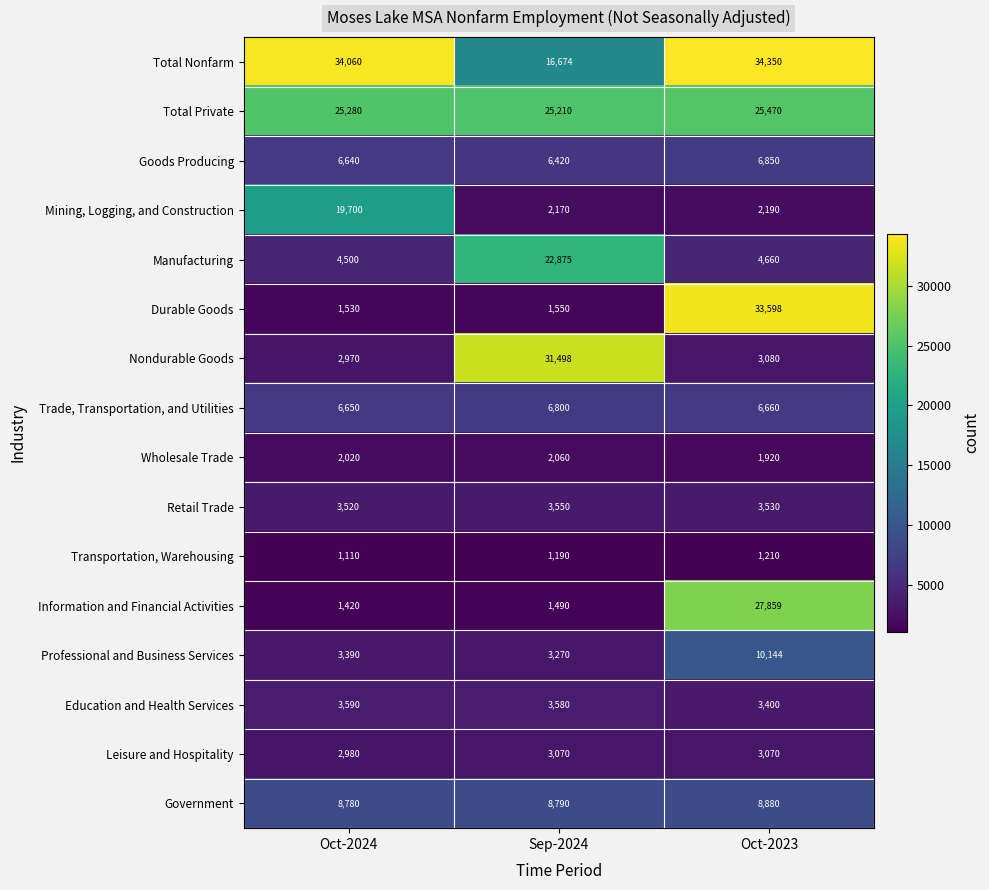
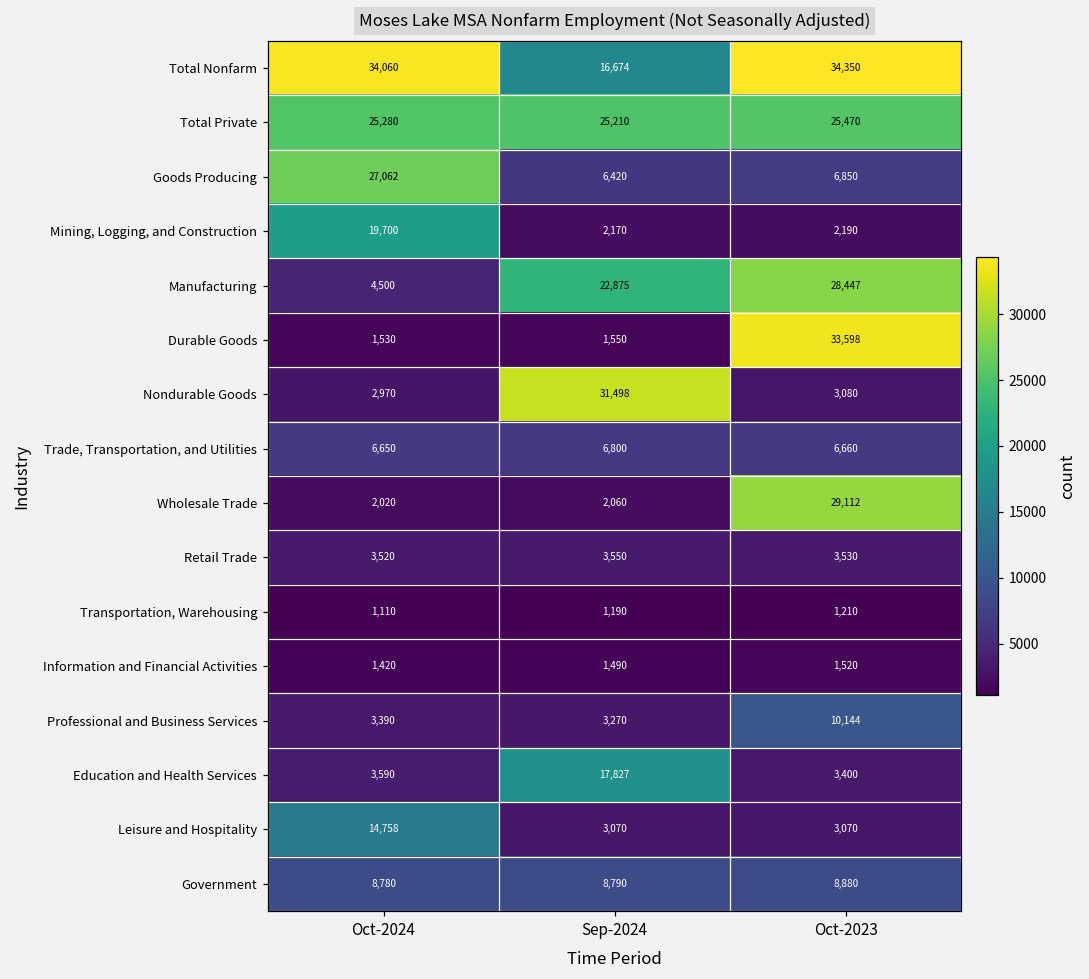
  {
    "Total Nonfarm": {
      "Oct-2024": "34,060",
      "Sep-2024": "16,674",
      "Oct-2023": "34,350"
    },
    "Total Private": {
      "Oct-2024": "25,280",
      "Sep-2024": "25,210",
      "Oct-2023": "25,470"
    },
    "Goods Producing": {
-     "Oct-2024": "6,640",
+     "Oct-2024": "27,062",
      "Sep-2024": "6,420",
      "Oct-2023": "6,850"
    },
    "Mining, Logging, and Construction": {
      "Oct-2024": "19,700",
      "Sep-2024": "2,170",
      "Oct-2023": "2,190"
    },
    "Manufacturing": {
      "Oct-2024": "4,500",
      "Sep-2024": "22,875",
-     "Oct-2023": "4,660"
+     "Oct-2023": "28,447"
    },
    "Durable Goods": {
      "Oct-2024": "1,530",
      "Sep-2024": "1,550",
      "Oct-2023": "33,598"
    },
    "Nondurable Goods": {
      "Oct-2024": "2,970",
      "Sep-2024": "31,498",
      "Oct-2023": "3,080"
    },
    "Trade, Transportation, and Utilities": {
      "Oct-2024": "6,650",
      "Sep-2024": "6,800",
      "Oct-2023": "6,660"
    },
    "Wholesale Trade": {
      "Oct-2024": "2,020",
      "Sep-2024": "2,060",
-     "Oct-2023": "1,920"
+     "Oct-2023": "29,112"
    },
    "Retail Trade": {
      "Oct-2024": "3,520",
      "Sep-2024": "3,550",
      "Oct-2023": "3,530"
    },
    "Transportation, Warehousing": {
      "Oct-2024": "1,110",
      "Sep-2024": "1,190",
      "Oct-2023": "1,210"
    },
    "Information and Financial Activities": {
      "Oct-2024": "1,420",
      "Sep-2024": "1,490",
-     "Oct-2023": "27,859"
+     "Oct-2023": "1,520"
    },
    "Professional and Business Services": {
      "Oct-2024": "3,390",
      "Sep-2024": "3,270",
      "Oct-2023": "10,144"
    },
    "Education and Health Services": {
      "Oct-2024": "3,590",
-     "Sep-2024": "3,580",
+     "Sep-2024": "17,827",
      "Oct-2023": "3,400"
    },
    "Leisure and Hospitality": {
-     "Oct-2024": "2,980",
+     "Oct-2024": "14,758",
      "Sep-2024": "3,070",
      "Oct-2023": "3,070"
    },
    "Government": {
      "Oct-2024": "8,780",
      "Sep-2024": "8,790",
      "Oct-2023": "8,880"
    }
  }
